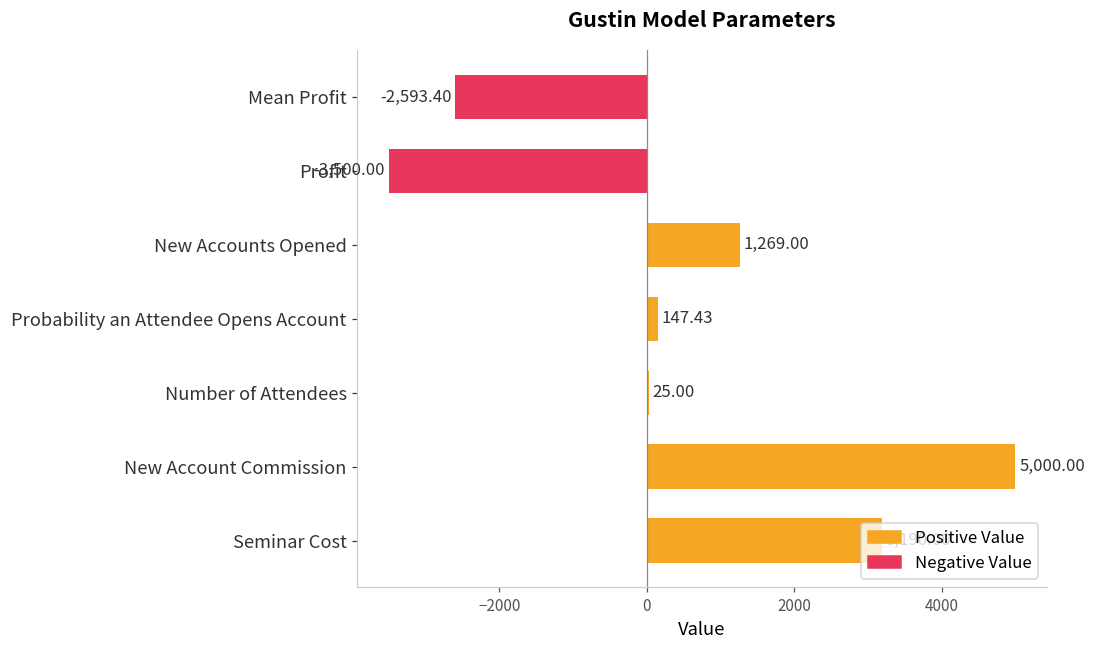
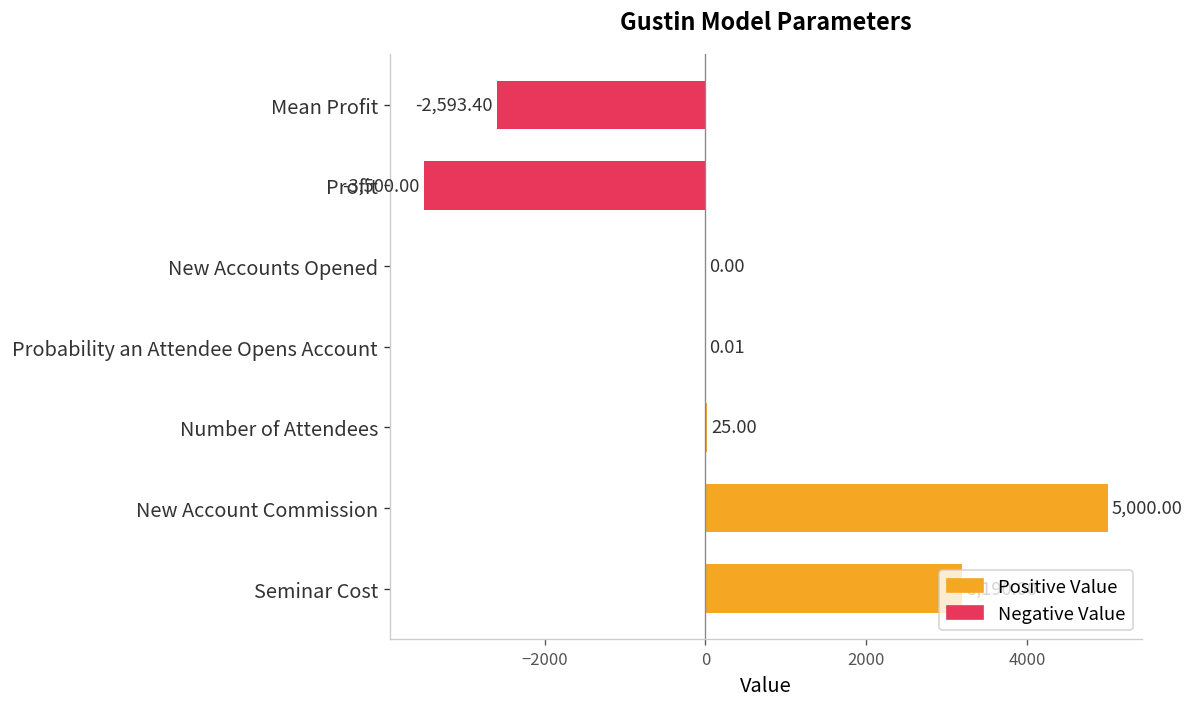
  {
    "Positive Value": {
-     "New Accounts Opened": "1,269.00",
-     "Probability an Attendee Opens Account": "147.43",
+     "New Accounts Opened": "0.00",
+     "Probability an Attendee Opens Account": "0.01",
      "Number of Attendees": "25.00",
      "New Account Commission": "5,000.00"
    },
    "Negative Value": {
      "Mean Profit": "-2,593.40",
      "Profit": "-3,500.00"
    }
  }
